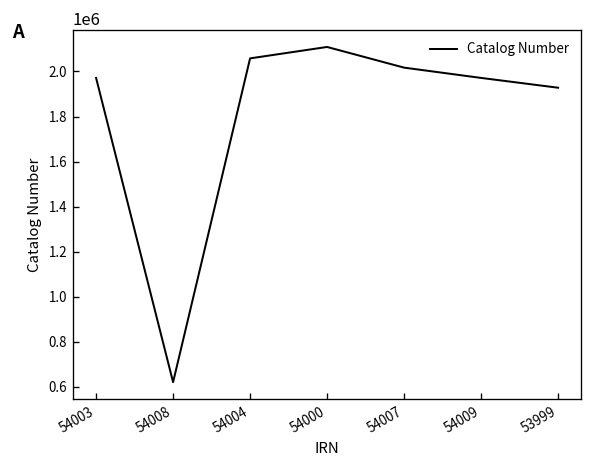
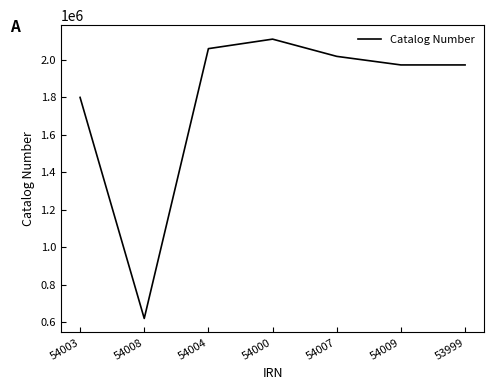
  {
-   "54003": 1970000,
+   "54003": 1800000,
    "54008": 620000,
    "54004": 2060000,
    "54000": 2110000,
    "54007": 2020000,
    "54009": 1970000,
-   "53999": 1930000
+   "53999": 1970000
  }
